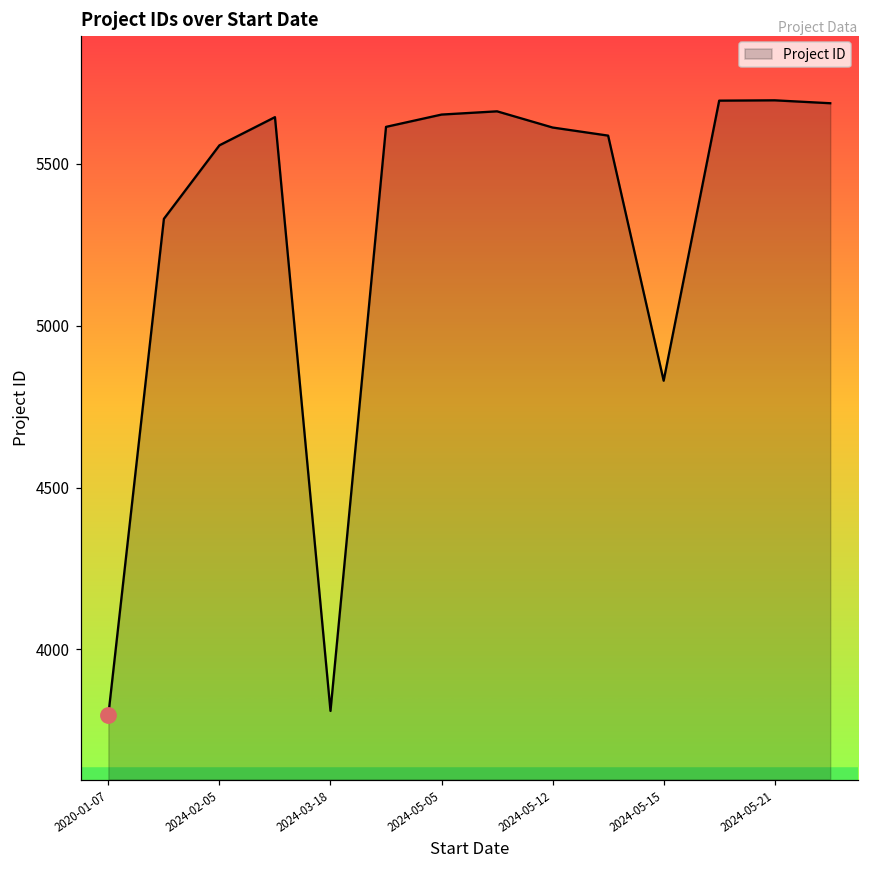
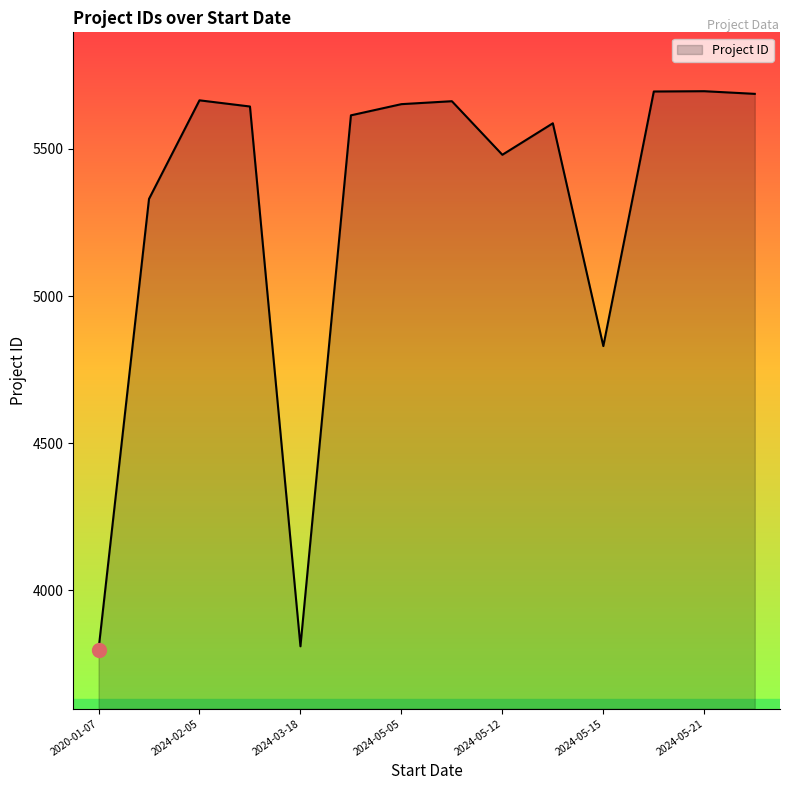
  {
    "Project ID": {
-     "2024-02-05": 5560,
+     "2024-02-05": 5670,
      "2024-03-18": 3810,
      "2024-05-05": 5650,
-     "2024-05-12": 5610,
+     "2024-05-12": 5480,
      "2024-05-15": 4830
    }
  }
